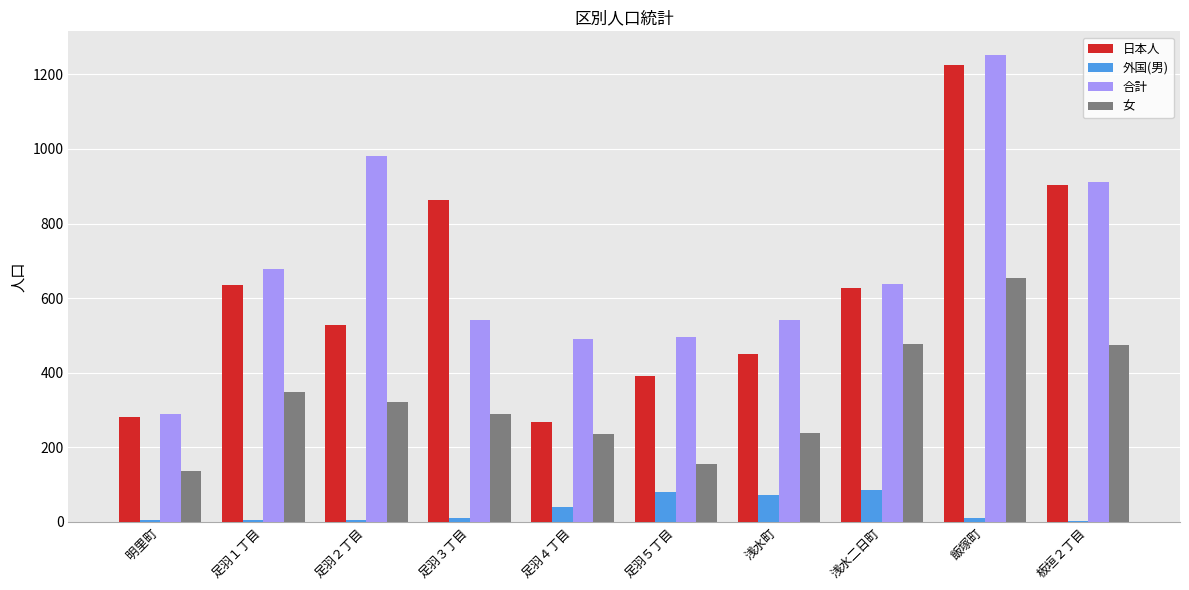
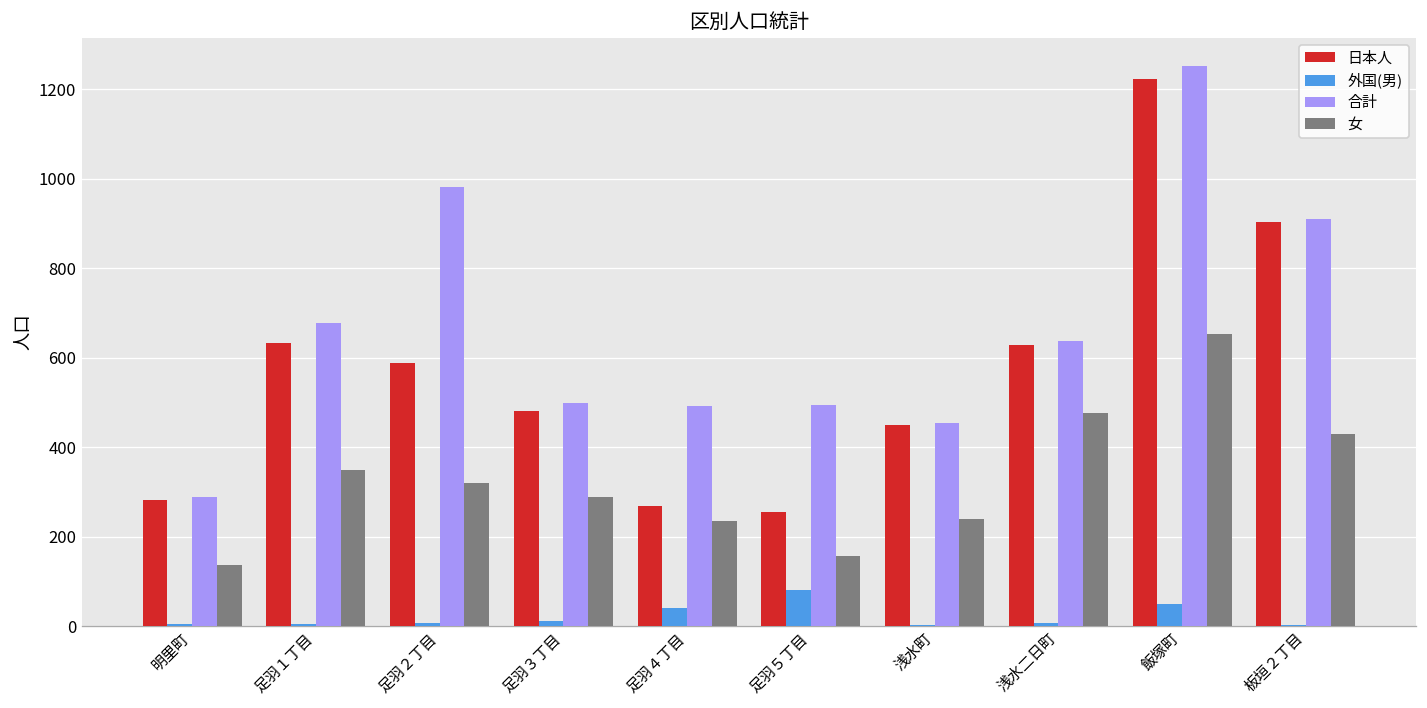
  {
    "日本人": {
      "明里町": 280,
      "足羽１丁目": 630,
-     "足羽２丁目": 530,
-     "足羽３丁目": 860,
+     "足羽２丁目": 590,
+     "足羽３丁目": 480,
      "足羽４丁目": 270,
-     "足羽５丁目": 390,
+     "足羽５丁目": 260,
      "浅水町": 450,
      "浅水二日町": 630,
      "飯塚町": 1220,
      "板垣２丁目": 900
    },
    "外国(男)": {
      "足羽３丁目": 10,
      "足羽４丁目": 40,
      "足羽５丁目": 80,
-     "浅水町": 70,
-     "浅水二日町": 90,
-     "飯塚町": 10
+     "浅水町": 0,
+     "浅水二日町": 10,
+     "飯塚町": 50
    },
    "合計": {
      "明里町": 290,
      "足羽１丁目": 680,
      "足羽２丁目": 980,
-     "足羽３丁目": 540,
+     "足羽３丁目": 500,
      "足羽４丁目": 490,
      "足羽５丁目": 500,
-     "浅水町": 540,
+     "浅水町": 450,
      "浅水二日町": 640,
      "飯塚町": 1250,
      "板垣２丁目": 910
    },
    "女": {
      "明里町": 140,
      "足羽１丁目": 350,
      "足羽２丁目": 320,
      "足羽３丁目": 290,
      "足羽４丁目": 240,
      "足羽５丁目": 160,
      "浅水町": 240,
      "浅水二日町": 480,
      "飯塚町": 650,
-     "板垣２丁目": 470
+     "板垣２丁目": 430
    }
  }
